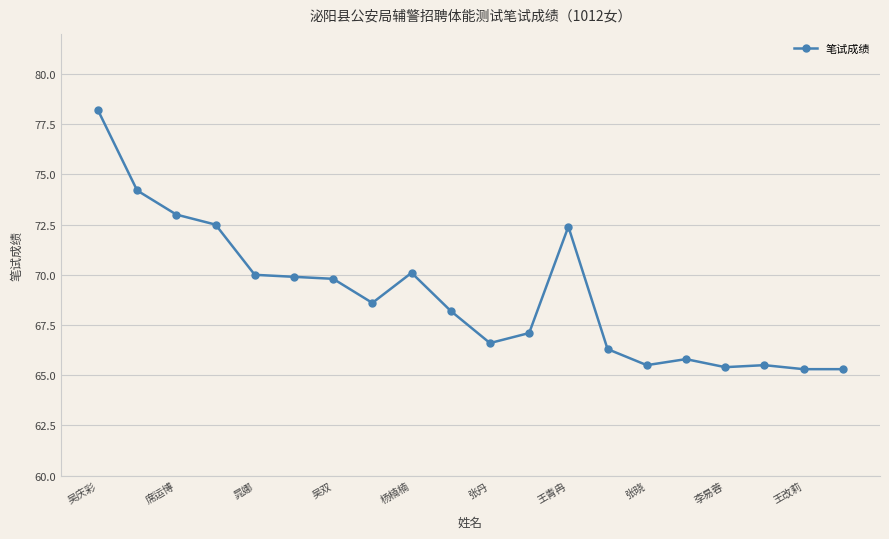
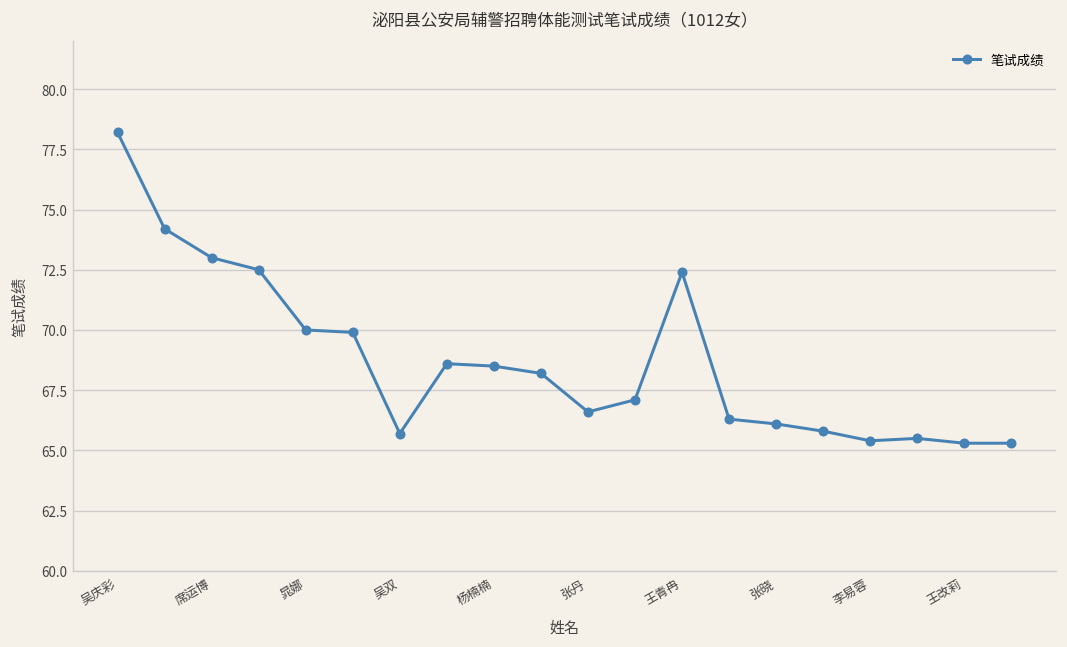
  {
    "吴庆彩": 78.2,
    "席运博": 73.0,
    "晁娜": 70.0,
-   "吴双": 69.8,
-   "杨楠楠": 70.1,
+   "吴双": 65.7,
+   "杨楠楠": 68.5,
    "张丹": 66.6,
    "王青冉": 72.4,
-   "张晓": 65.5,
+   "张晓": 66.1,
    "李易蓉": 65.4,
    "王改莉": 65.3
  }
